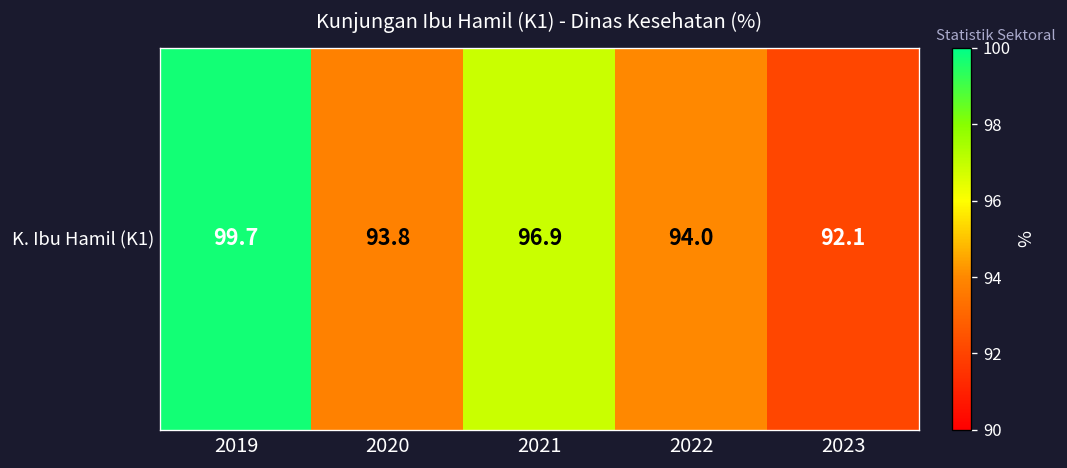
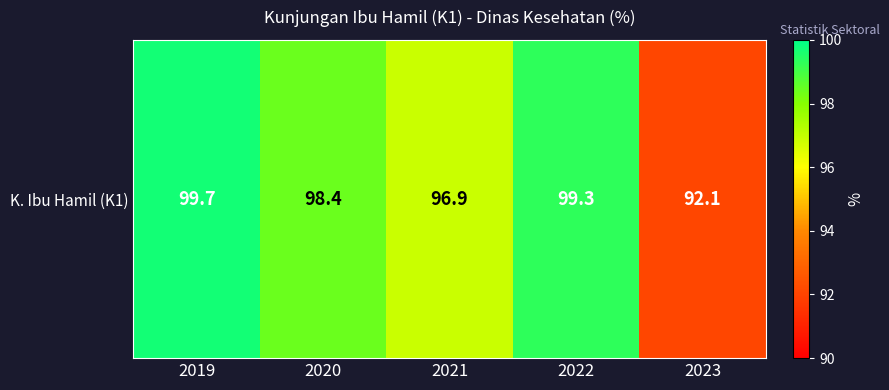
  {
    "K. Ibu Hamil (K1)": {
      "2019": 99.7,
-     "2020": 93.8,
+     "2020": 98.4,
      "2021": 96.9,
-     "2022": 94.0,
+     "2022": 99.3,
      "2023": 92.1
    }
  }
